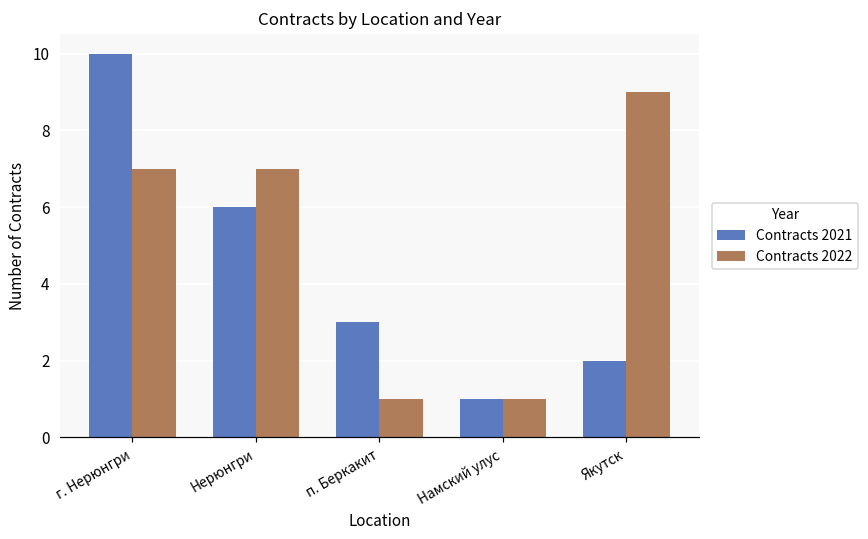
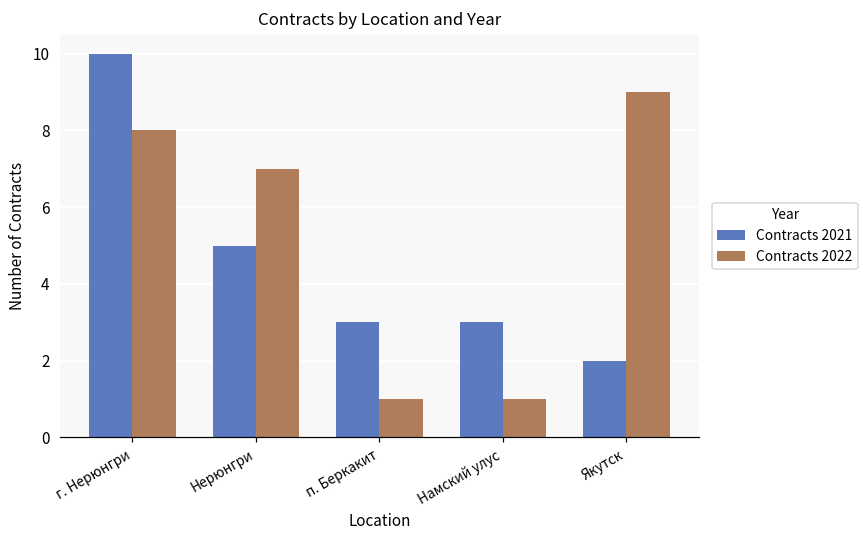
  {
    "Contracts 2021": {
      "г. Нерюнгри": 10,
-     "Нерюнгри": 6,
+     "Нерюнгри": 5,
      "п. Беркакит": 3,
-     "Намский улус": 1,
+     "Намский улус": 3,
      "Якутск": 2
    },
    "Contracts 2022": {
-     "г. Нерюнгри": 7,
+     "г. Нерюнгри": 8,
      "Нерюнгри": 7,
      "п. Беркакит": 1,
      "Намский улус": 1,
      "Якутск": 9
    }
  }
